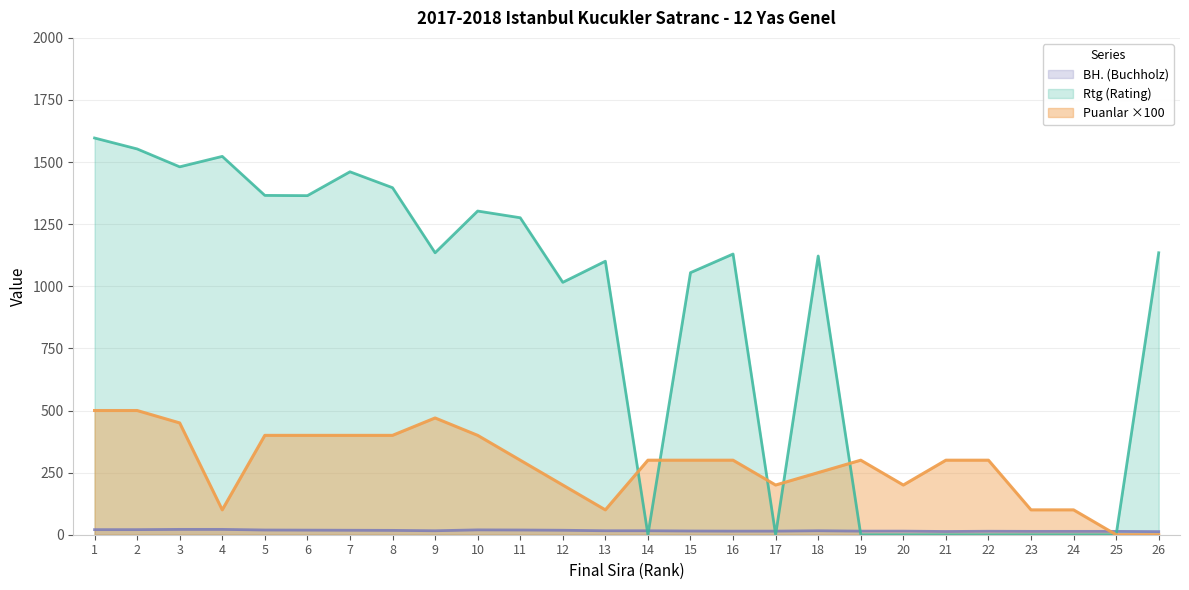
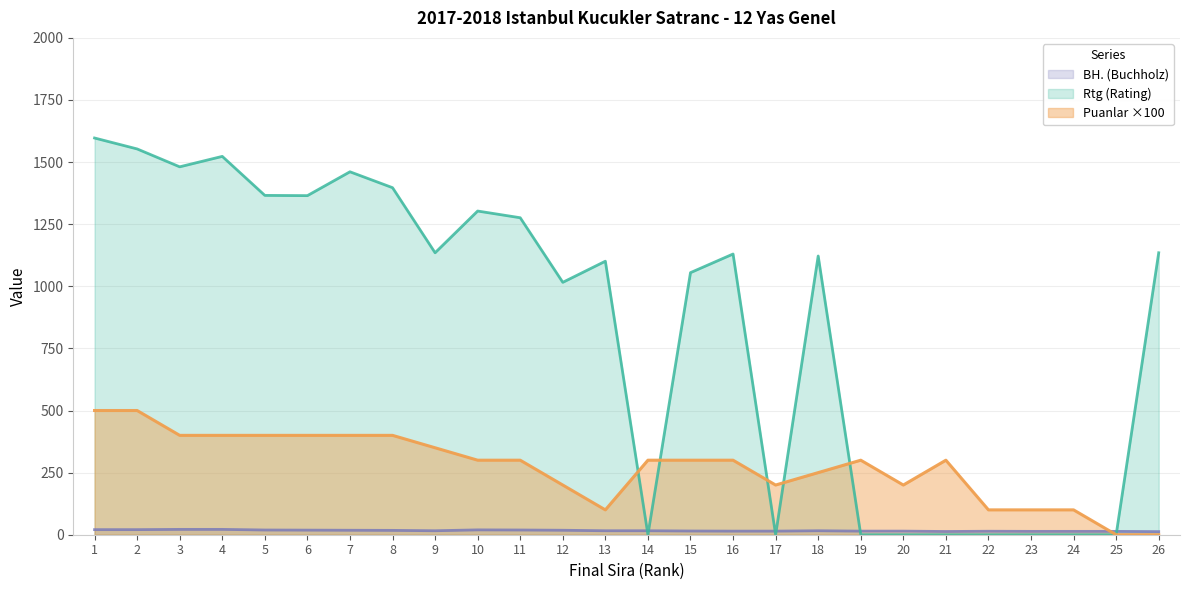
  {
    "Puanlar ×100": {
      "1": 500,
      "2": 500,
-     "3": 450,
-     "4": 100,
+     "3": 400,
+     "4": 400,
      "5": 400,
      "6": 400,
      "7": 400,
      "8": 400,
-     "9": 470,
-     "10": 400,
+     "9": 350,
+     "10": 300,
      "11": 300,
      "12": 200,
      "13": 100,
      "14": 300,
      "15": 300,
      "16": 300,
      "17": 200,
      "18": 250,
      "19": 300,
      "20": 200,
      "21": 300,
-     "22": 300,
+     "22": 100,
      "23": 100,
      "24": 100,
      "26": 0
    }
  }
